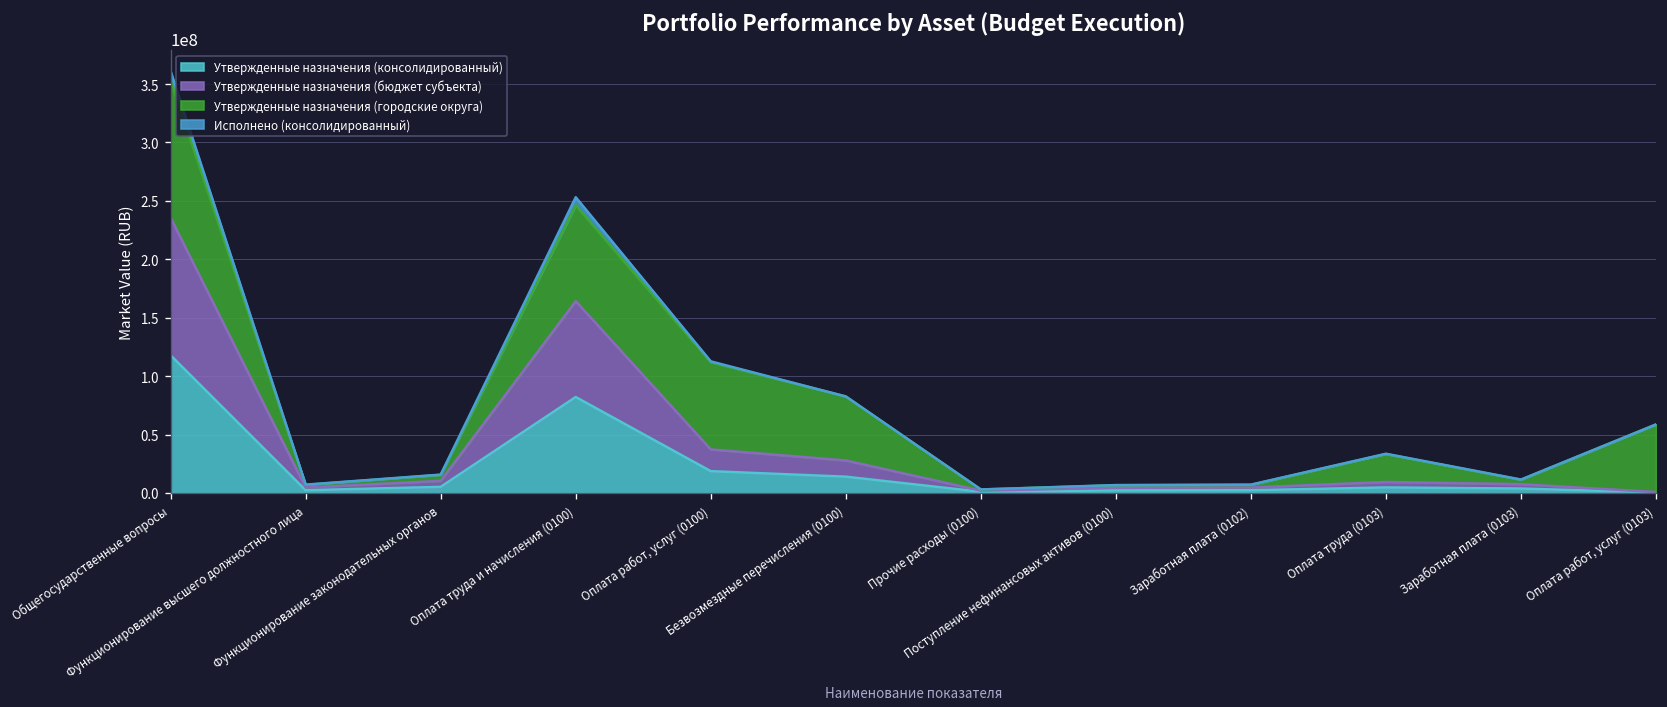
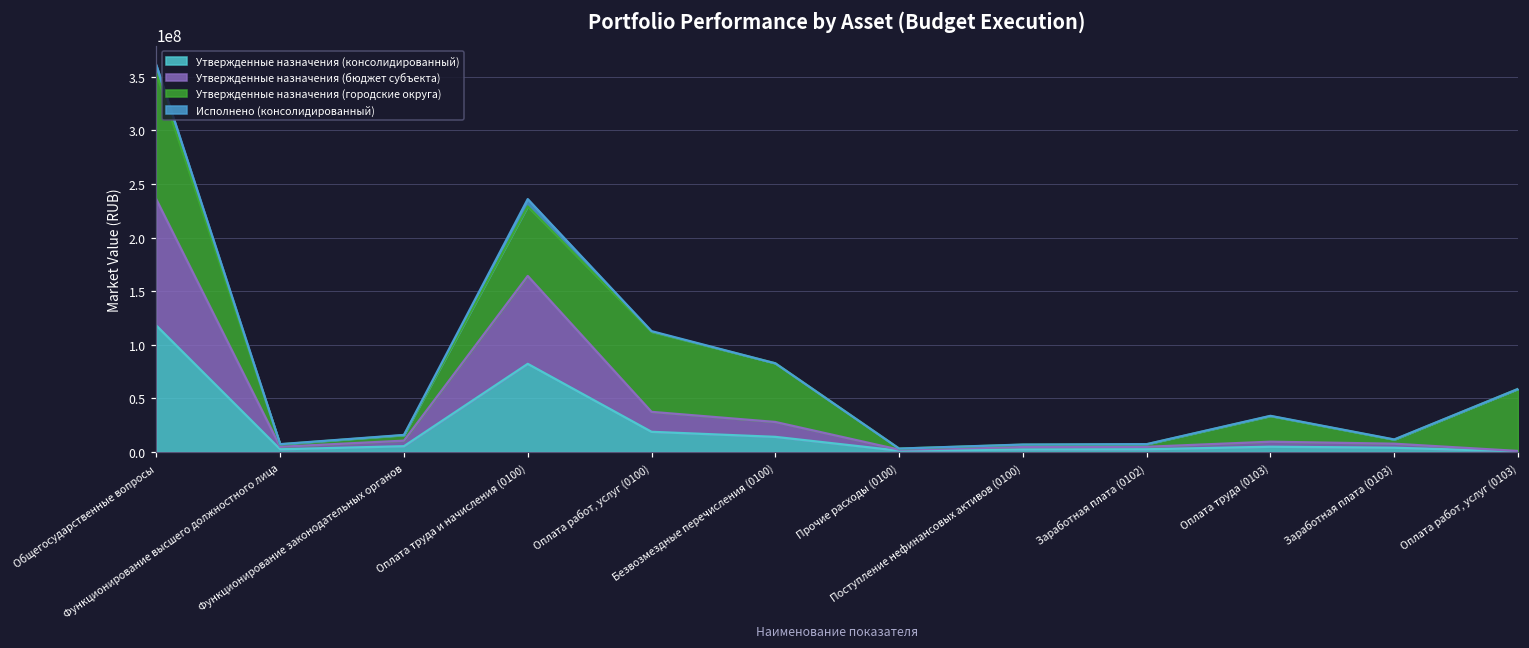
  {
    "Утвержденные назначения (бюджет субъекта)": {
      "Общегосударственные вопросы": 120000000,
      "Функционирование законодательных органов": 10000000,
      "Оплата труда и начисления (0100)": 80000000,
      "Оплата работ, услуг (0100)": 20000000,
      "Безвозмездные перечисления (0100)": 10000000,
      "Оплата труда (0103)": 0,
      "Заработная плата (0103)": 0
    },
    "Утвержденные назначения (городские округа)": {
      "Общегосударственные вопросы": 120000000,
-     "Оплата труда и начисления (0100)": 80000000
+     "Оплата труда и начисления (0100)": 60000000
    }
  }
